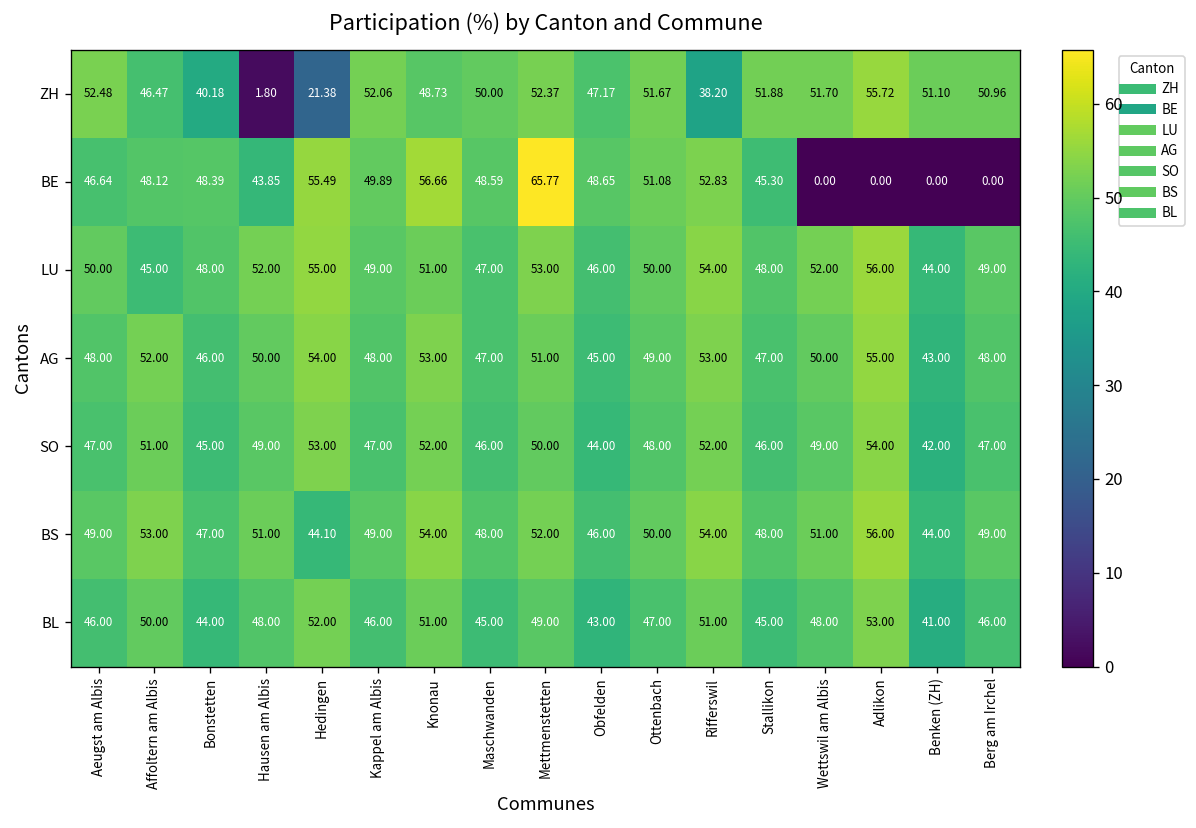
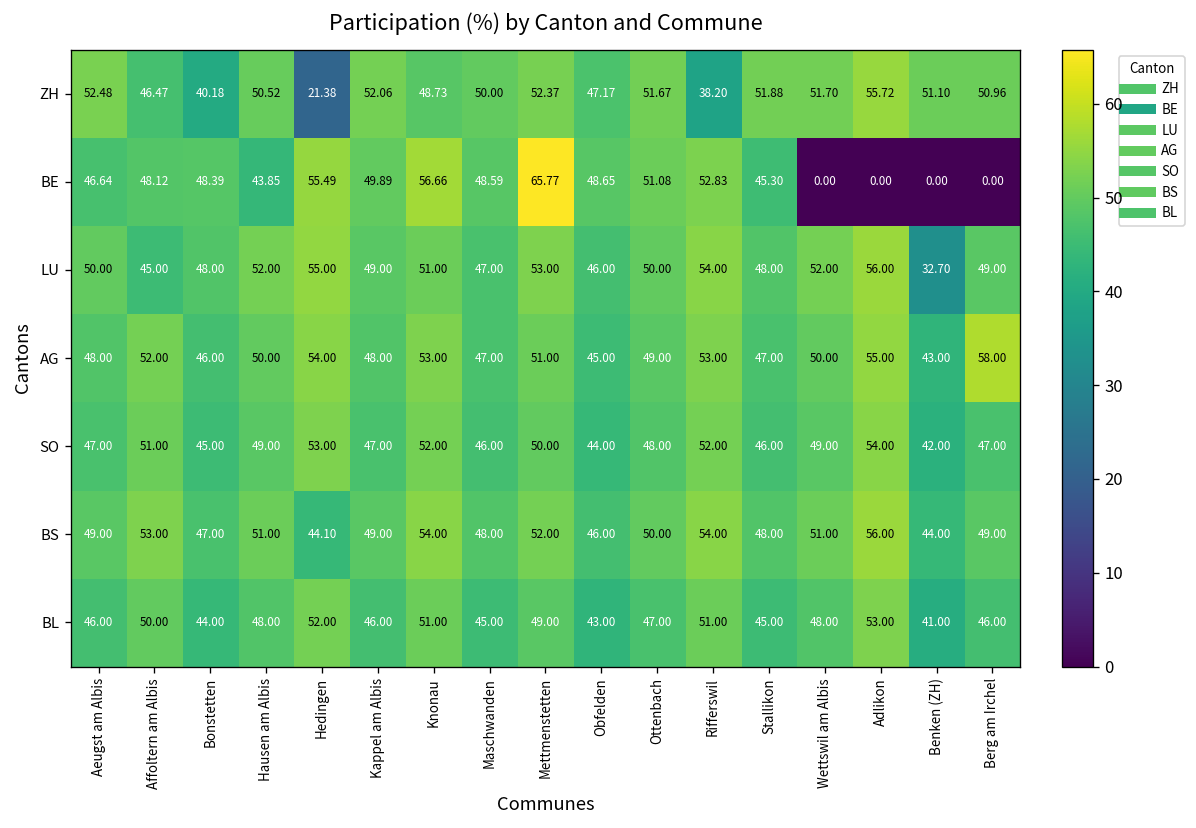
  {
    "ZH": {
      "Aeugst am Albis": 52.48,
      "Affoltern am Albis": 46.47,
      "Bonstetten": 40.18,
-     "Hausen am Albis": 1.80,
+     "Hausen am Albis": 50.52,
      "Hedingen": 21.38,
      "Kappel am Albis": 52.06,
      "Knonau": 48.73,
      "Maschwanden": 50.00,
      "Mettmenstetten": 52.37,
      "Obfelden": 47.17,
      "Ottenbach": 51.67,
      "Rifferswil": 38.20,
      "Stallikon": 51.88,
      "Wettswil am Albis": 51.70,
      "Adlikon": 55.72,
      "Benken (ZH)": 51.10,
      "Berg am Irchel": 50.96
    },
    "BE": {
      "Aeugst am Albis": 46.64,
      "Affoltern am Albis": 48.12,
      "Bonstetten": 48.39,
      "Hausen am Albis": 43.85,
      "Hedingen": 55.49,
      "Kappel am Albis": 49.89,
      "Knonau": 56.66,
      "Maschwanden": 48.59,
      "Mettmenstetten": 65.77,
      "Obfelden": 48.65,
      "Ottenbach": 51.08,
      "Rifferswil": 52.83,
      "Stallikon": 45.30,
      "Wettswil am Albis": 0.00,
      "Adlikon": 0.00,
      "Benken (ZH)": 0.00,
      "Berg am Irchel": 0.00
    },
    "LU": {
      "Aeugst am Albis": 50.00,
      "Affoltern am Albis": 45.00,
      "Bonstetten": 48.00,
      "Hausen am Albis": 52.00,
      "Hedingen": 55.00,
      "Kappel am Albis": 49.00,
      "Knonau": 51.00,
      "Maschwanden": 47.00,
      "Mettmenstetten": 53.00,
      "Obfelden": 46.00,
      "Ottenbach": 50.00,
      "Rifferswil": 54.00,
      "Stallikon": 48.00,
      "Wettswil am Albis": 52.00,
      "Adlikon": 56.00,
-     "Benken (ZH)": 44.00,
+     "Benken (ZH)": 32.70,
      "Berg am Irchel": 49.00
    },
    "AG": {
      "Aeugst am Albis": 48.00,
      "Affoltern am Albis": 52.00,
      "Bonstetten": 46.00,
      "Hausen am Albis": 50.00,
      "Hedingen": 54.00,
      "Kappel am Albis": 48.00,
      "Knonau": 53.00,
      "Maschwanden": 47.00,
      "Mettmenstetten": 51.00,
      "Obfelden": 45.00,
      "Ottenbach": 49.00,
      "Rifferswil": 53.00,
      "Stallikon": 47.00,
      "Wettswil am Albis": 50.00,
      "Adlikon": 55.00,
      "Benken (ZH)": 43.00,
-     "Berg am Irchel": 48.00
+     "Berg am Irchel": 58.00
    },
    "SO": {
      "Aeugst am Albis": 47.00,
      "Affoltern am Albis": 51.00,
      "Bonstetten": 45.00,
      "Hausen am Albis": 49.00,
      "Hedingen": 53.00,
      "Kappel am Albis": 47.00,
      "Knonau": 52.00,
      "Maschwanden": 46.00,
      "Mettmenstetten": 50.00,
      "Obfelden": 44.00,
      "Ottenbach": 48.00,
      "Rifferswil": 52.00,
      "Stallikon": 46.00,
      "Wettswil am Albis": 49.00,
      "Adlikon": 54.00,
      "Benken (ZH)": 42.00,
      "Berg am Irchel": 47.00
    },
    "BS": {
      "Aeugst am Albis": 49.00,
      "Affoltern am Albis": 53.00,
      "Bonstetten": 47.00,
      "Hausen am Albis": 51.00,
      "Hedingen": 44.10,
      "Kappel am Albis": 49.00,
      "Knonau": 54.00,
      "Maschwanden": 48.00,
      "Mettmenstetten": 52.00,
      "Obfelden": 46.00,
      "Ottenbach": 50.00,
      "Rifferswil": 54.00,
      "Stallikon": 48.00,
      "Wettswil am Albis": 51.00,
      "Adlikon": 56.00,
      "Benken (ZH)": 44.00,
      "Berg am Irchel": 49.00
    },
    "BL": {
      "Aeugst am Albis": 46.00,
      "Affoltern am Albis": 50.00,
      "Bonstetten": 44.00,
      "Hausen am Albis": 48.00,
      "Hedingen": 52.00,
      "Kappel am Albis": 46.00,
      "Knonau": 51.00,
      "Maschwanden": 45.00,
      "Mettmenstetten": 49.00,
      "Obfelden": 43.00,
      "Ottenbach": 47.00,
      "Rifferswil": 51.00,
      "Stallikon": 45.00,
      "Wettswil am Albis": 48.00,
      "Adlikon": 53.00,
      "Benken (ZH)": 41.00,
      "Berg am Irchel": 46.00
    }
  }
